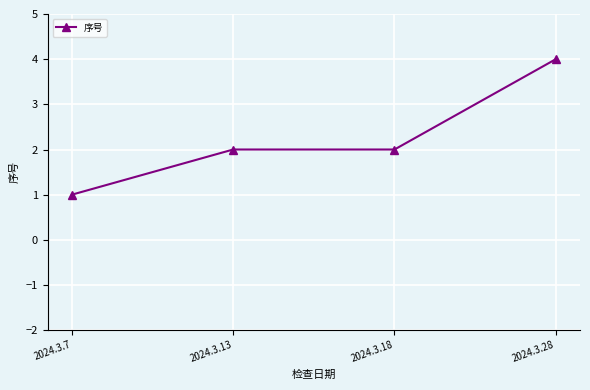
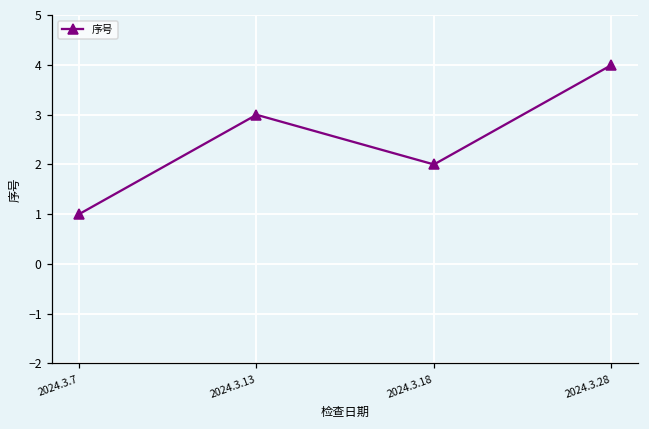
  {
    "2024.3.7": 1,
-   "2024.3.13": 2,
+   "2024.3.13": 3,
    "2024.3.18": 2,
    "2024.3.28": 4
  }
